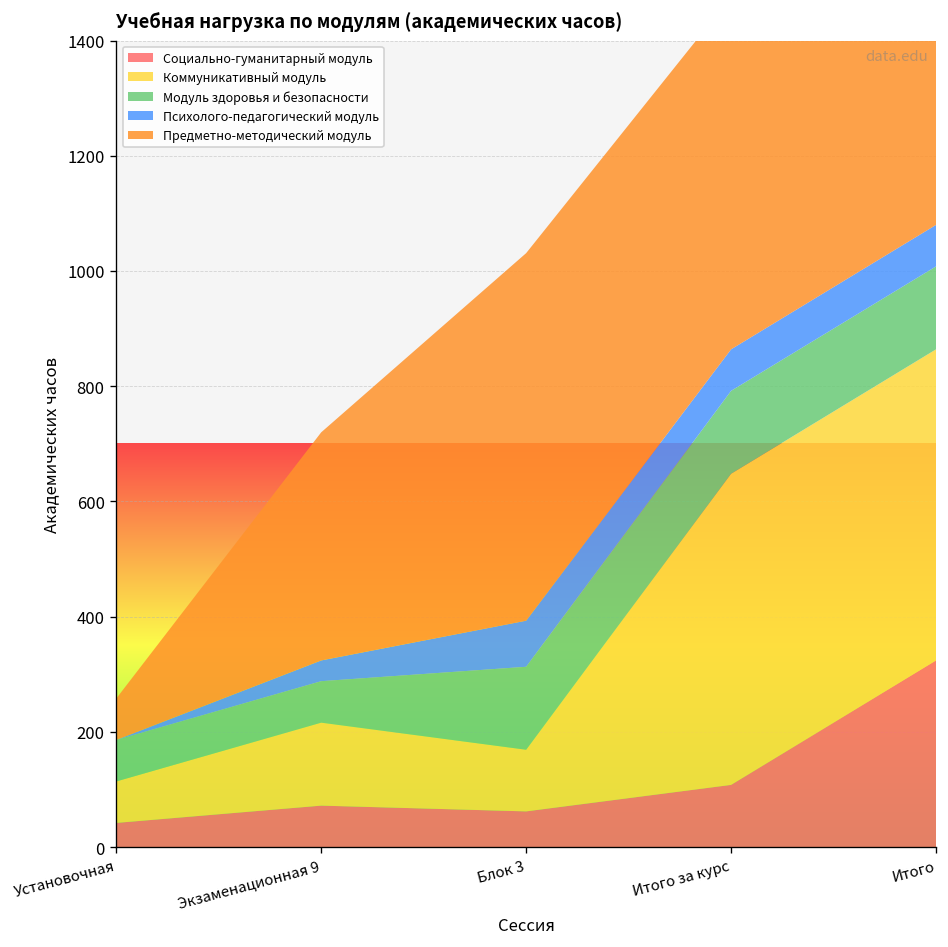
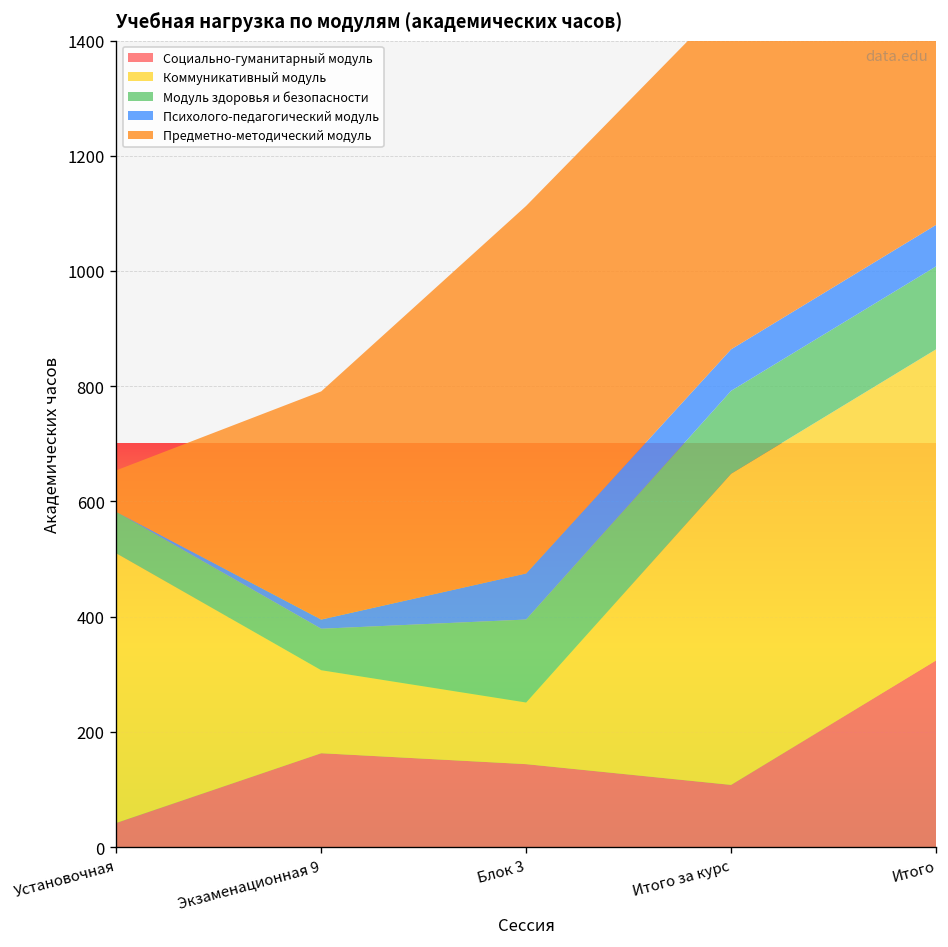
  {
    "Социально-гуманитарный модуль": {
      "Установочная": 40,
-     "Экзаменационная 9": 70,
-     "Блок 3": 60,
+     "Экзаменационная 9": 160,
+     "Блок 3": 140,
      "Итого за курс": 110,
      "Итого": 320
    },
    "Коммуникативный модуль": {
-     "Установочная": 70,
+     "Установочная": 470,
      "Экзаменационная 9": 140,
      "Блок 3": 110,
      "Итого за курс": 540,
      "Итого": 540
    },
    "Модуль здоровья и безопасности": {
      "Экзаменационная 9": 70,
      "Блок 3": 140,
      "Итого за курс": 140,
      "Итого": 140
    },
    "Психолого-педагогический модуль": {
-     "Экзаменационная 9": 40,
+     "Экзаменационная 9": 20,
      "Блок 3": 80,
      "Итого за курс": 70,
      "Итого": 70
    },
    "Предметно-методический модуль": {
      "Установочная": 70,
      "Экзаменационная 9": 400,
      "Блок 3": 640
    }
  }
